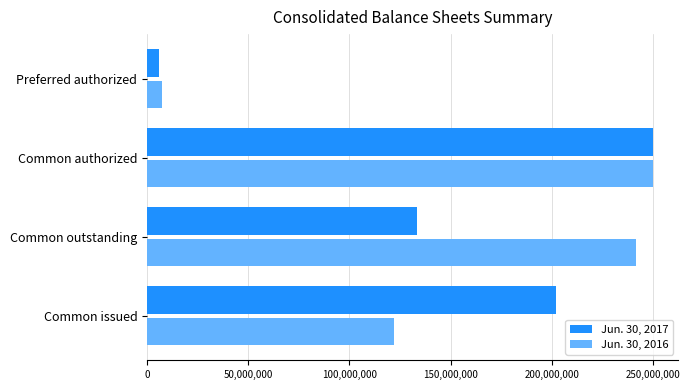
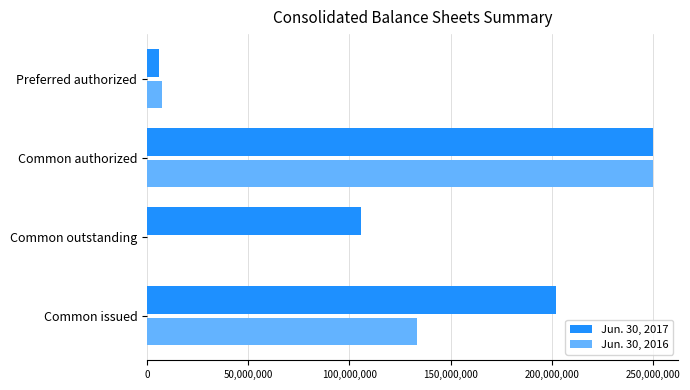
  {
    "Jun. 30, 2017": {
      "Preferred authorized": "6,000,000",
      "Common authorized": "250,000,000",
-     "Common outstanding": "134,000,000",
+     "Common outstanding": "106,000,000",
      "Common issued": "202,000,000"
    },
    "Jun. 30, 2016": {
      "Preferred authorized": "7,000,000",
      "Common authorized": "250,000,000",
-     "Common outstanding": "242,000,000",
-     "Common issued": "122,000,000"
+     "Common outstanding": "0",
+     "Common issued": "134,000,000"
    }
  }
